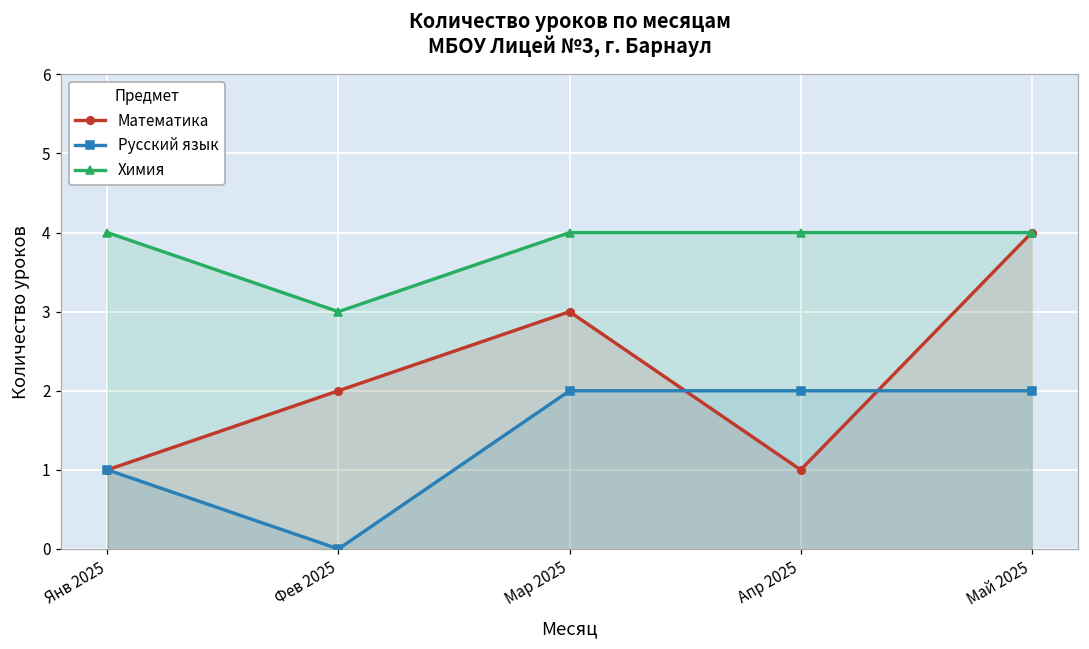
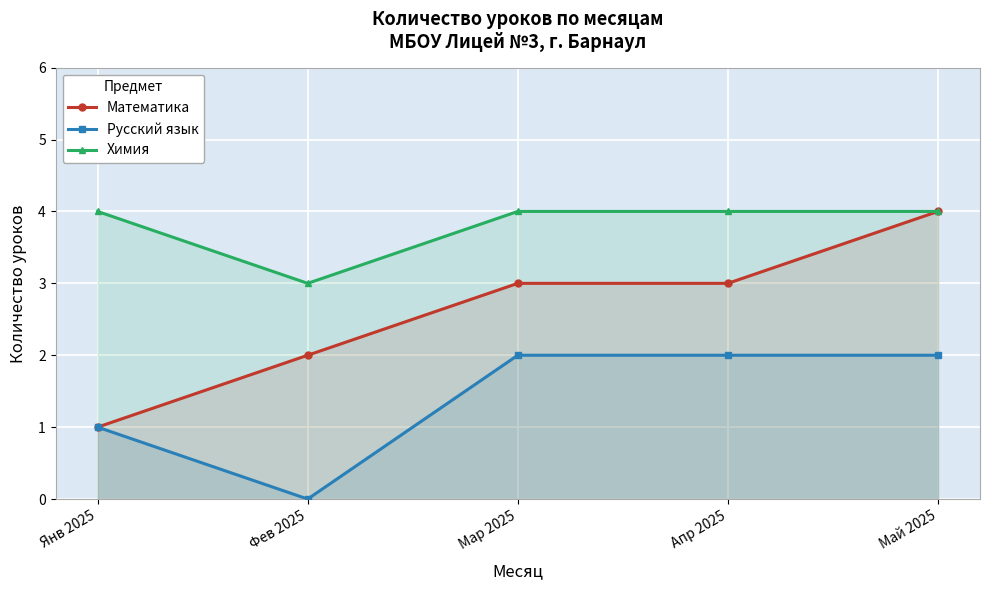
  {
    "Математика": {
      "Фев 2025": 2,
      "Мар 2025": 3,
-     "Апр 2025": 1
+     "Апр 2025": 3
    },
    "Русский язык": {
      "Фев 2025": 0,
      "Мар 2025": 2,
      "Апр 2025": 2,
      "Май 2025": 2
    },
    "Химия": {
      "Янв 2025": 4,
      "Фев 2025": 3,
      "Мар 2025": 4,
      "Апр 2025": 4
    }
  }
